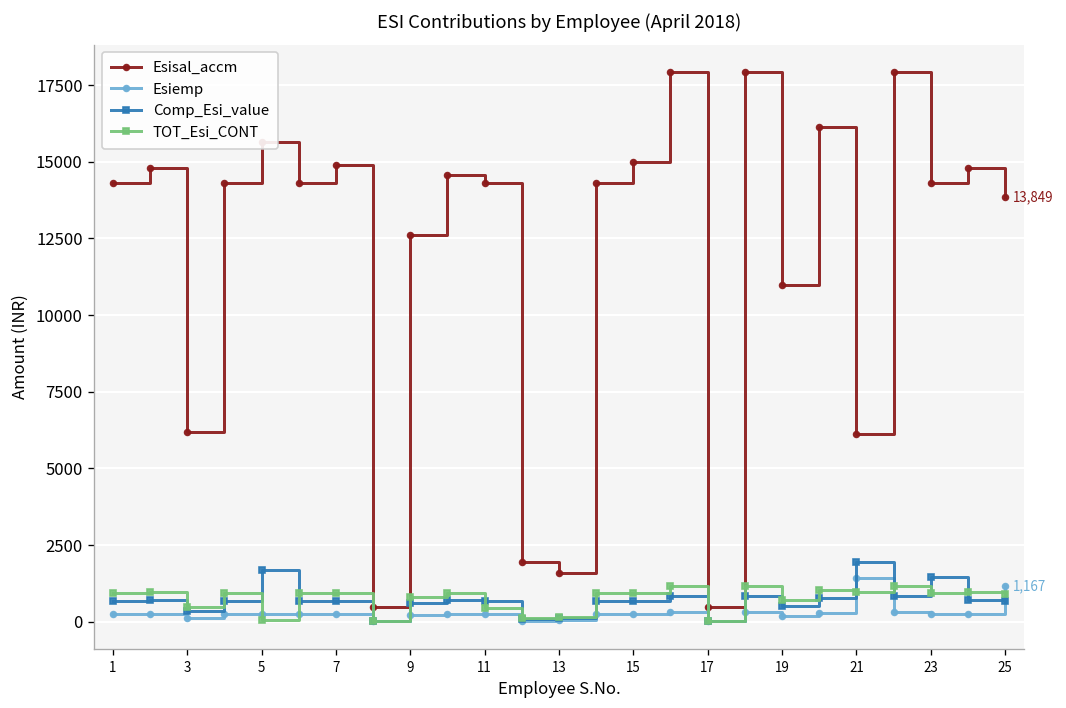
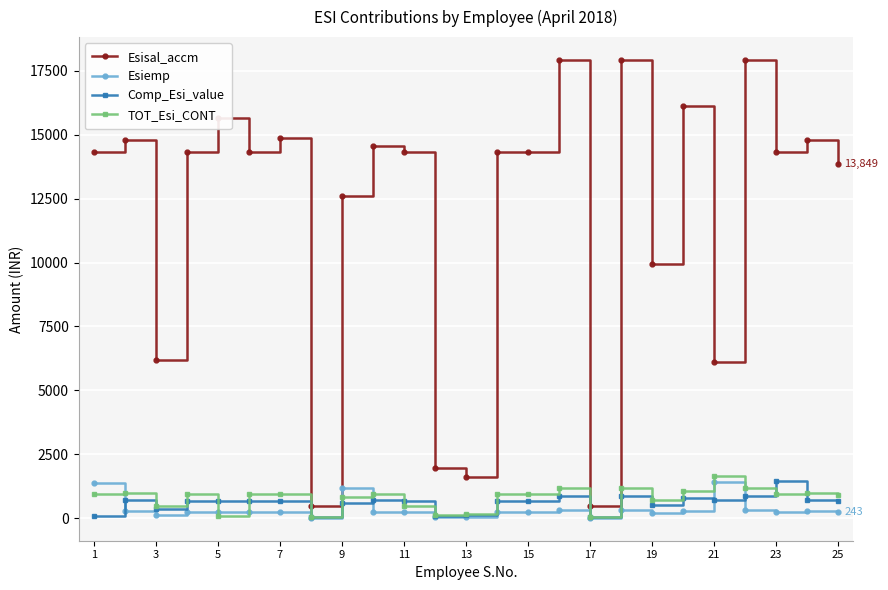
  {
    "Esisal_accm": {
      "1": "14300",
      "3": "6200",
      "7": "14900",
      "9": "12600",
      "11": "14300",
      "13": "1600",
-     "15": "15000",
+     "15": "14300",
      "17": "500",
-     "19": "11000",
+     "19": "10000",
      "21": "6100",
      "23": "14300"
    },
    "Esiemp": {
-     "1": "300",
-     "9": "200",
-     "25": "1,167"
+     "1": "1400",
+     "9": "1200",
+     "25": "243"
    },
    "Comp_Esi_value": {
-     "1": "700",
+     "1": "100",
      "3": "300",
-     "5": "1700",
+     "5": "700",
      "7": "700",
      "9": "600",
      "11": "700",
      "15": "700",
      "19": "500",
-     "21": "2000",
+     "21": "700",
      "23": "1500",
      "25": "700"
    },
    "TOT_Esi_CONT": {
      "1": "900",
      "3": "500",
      "5": "100",
      "7": "900",
      "9": "800",
      "11": "500",
      "15": "900",
      "19": "700",
-     "21": "1000",
+     "21": "1600",
      "23": "900",
      "25": "900"
    }
  }
